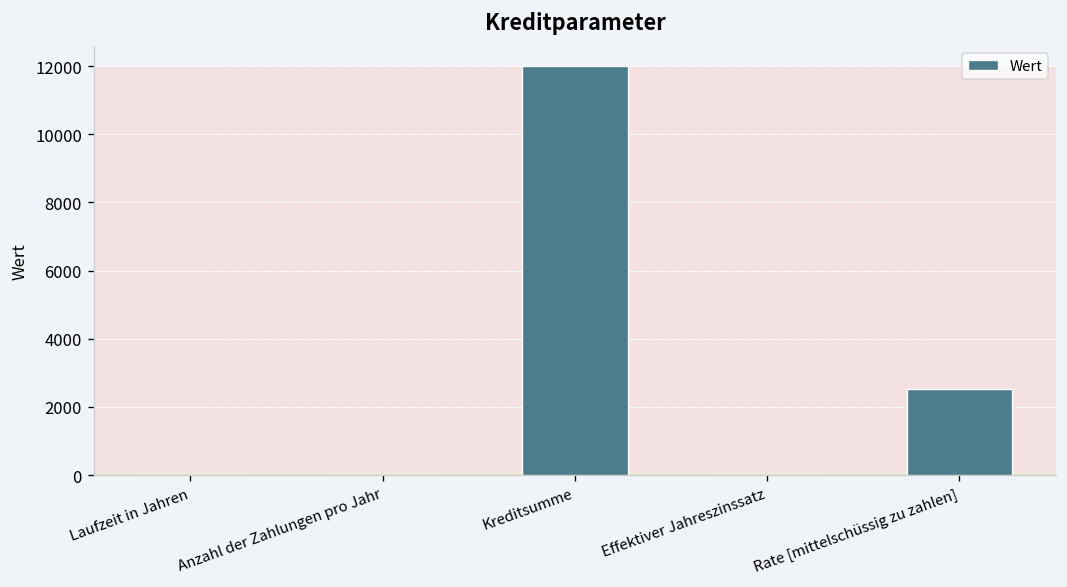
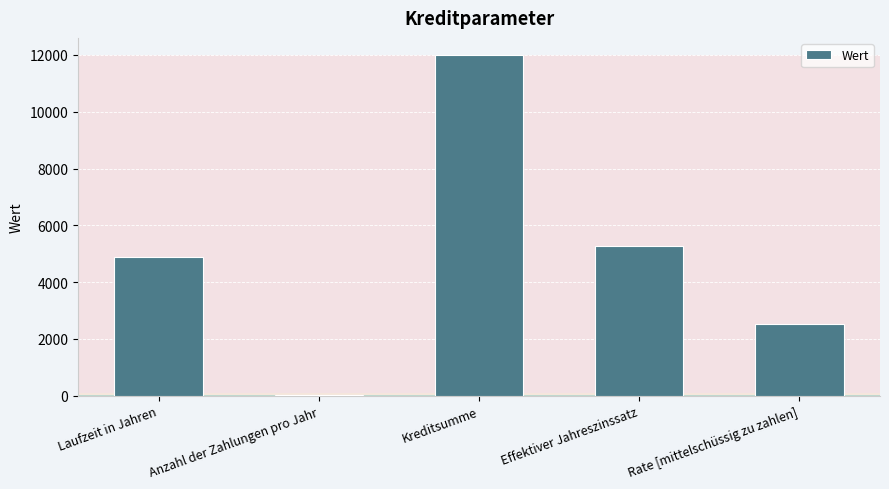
  {
-   "Laufzeit in Jahren": 0,
+   "Laufzeit in Jahren": 4900,
    "Kreditsumme": 12000,
-   "Effektiver Jahreszinssatz": 0,
+   "Effektiver Jahreszinssatz": 5300,
    "Rate [mittelschüssig zu zahlen]": 2500
  }
